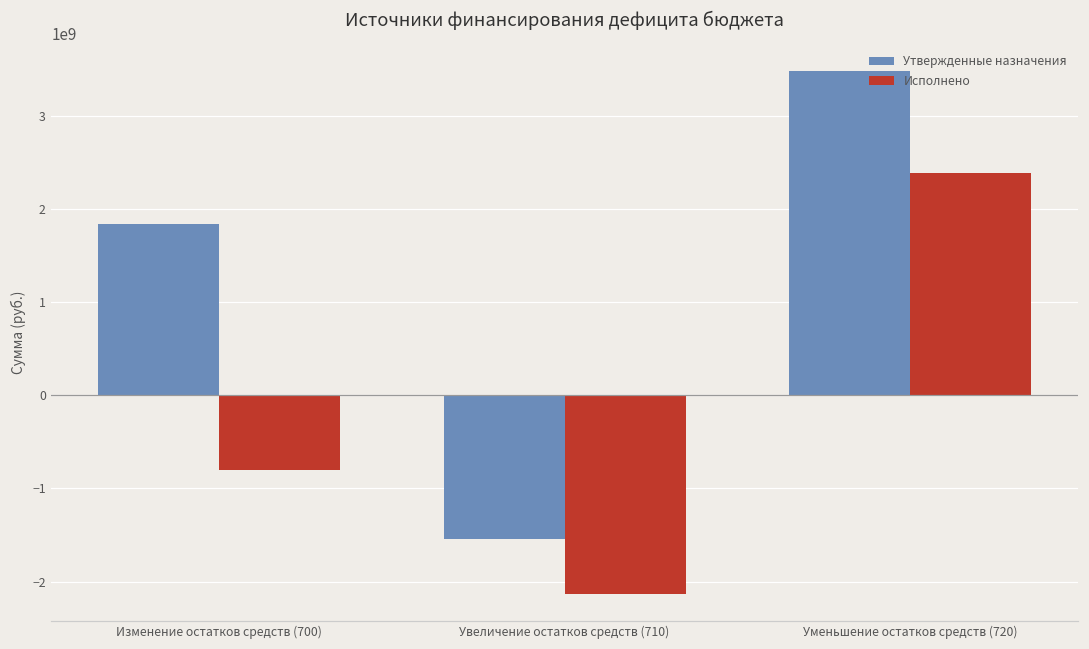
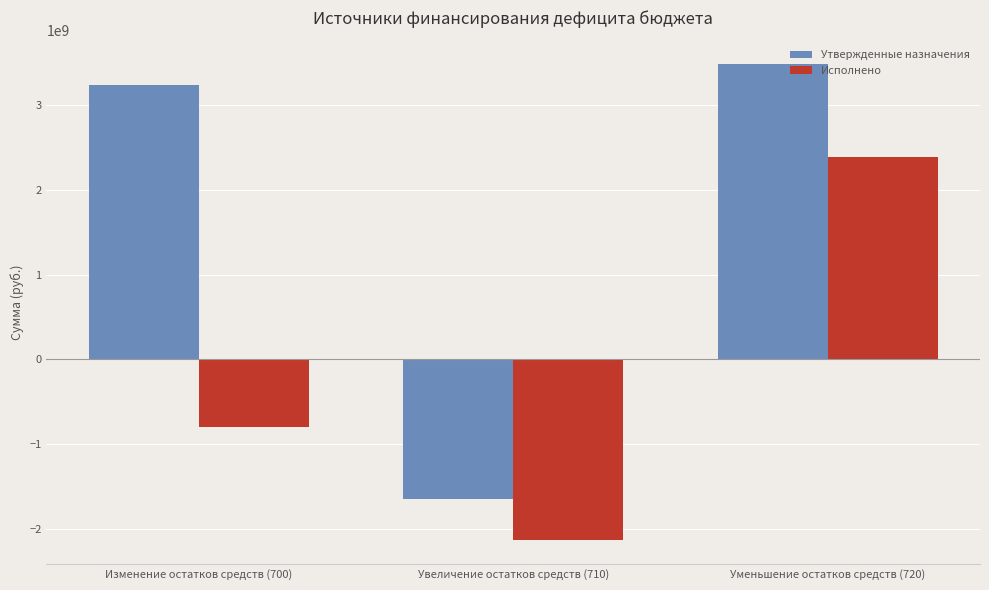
  {
    "Утвержденные назначения": {
-     "Изменение остатков средств (700)": 1800000000,
-     "Увеличение остатков средств (710)": -1500000000,
+     "Изменение остатков средств (700)": 3200000000,
+     "Увеличение остатков средств (710)": -1600000000,
      "Уменьшение остатков средств (720)": 3500000000
    },
    "Исполнено": {
      "Изменение остатков средств (700)": -800000000,
      "Увеличение остатков средств (710)": -2100000000,
      "Уменьшение остатков средств (720)": 2400000000
    }
  }
